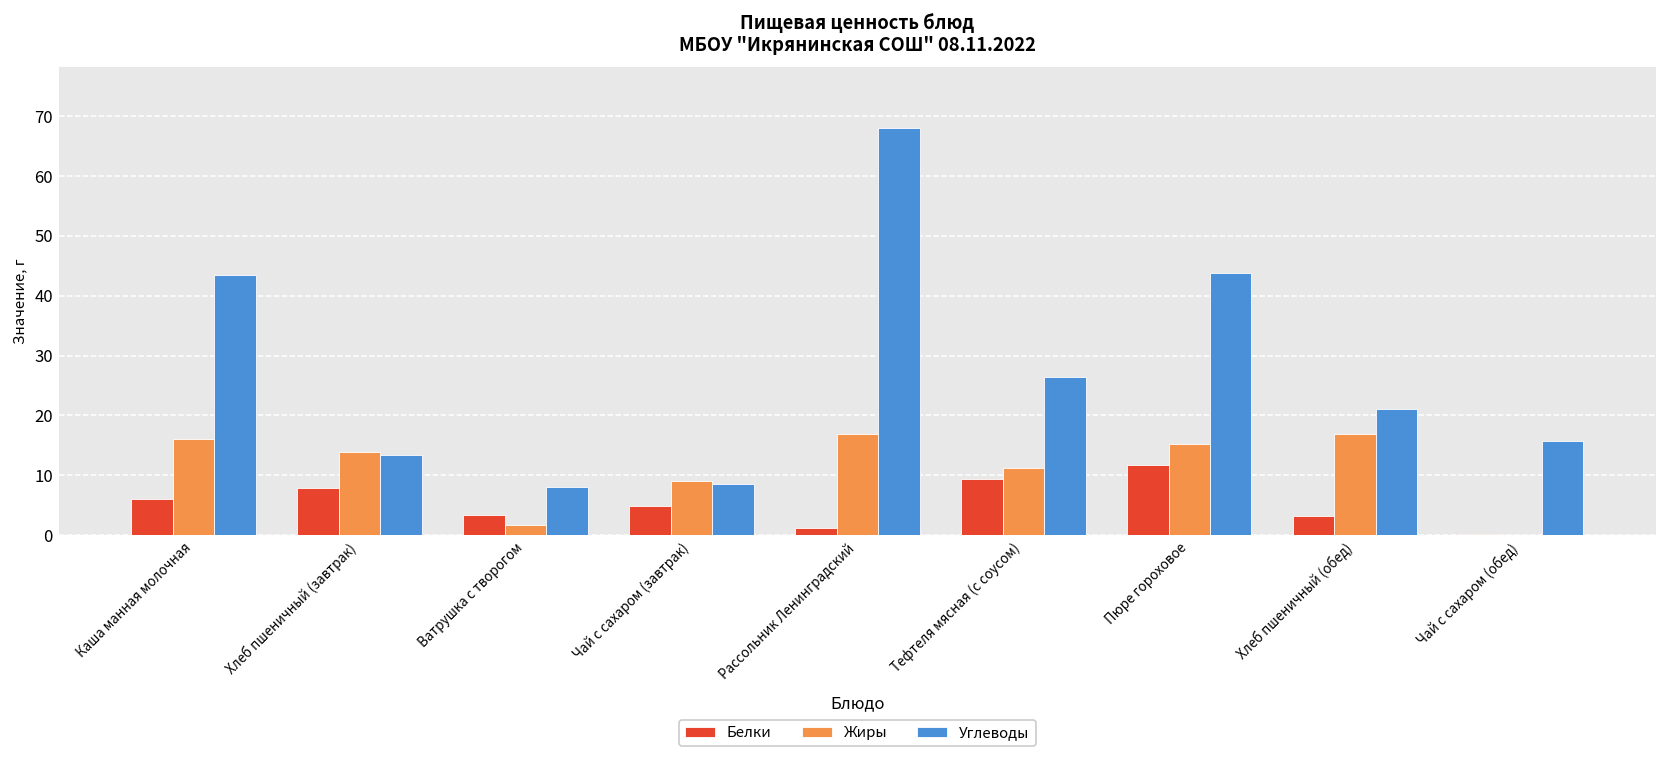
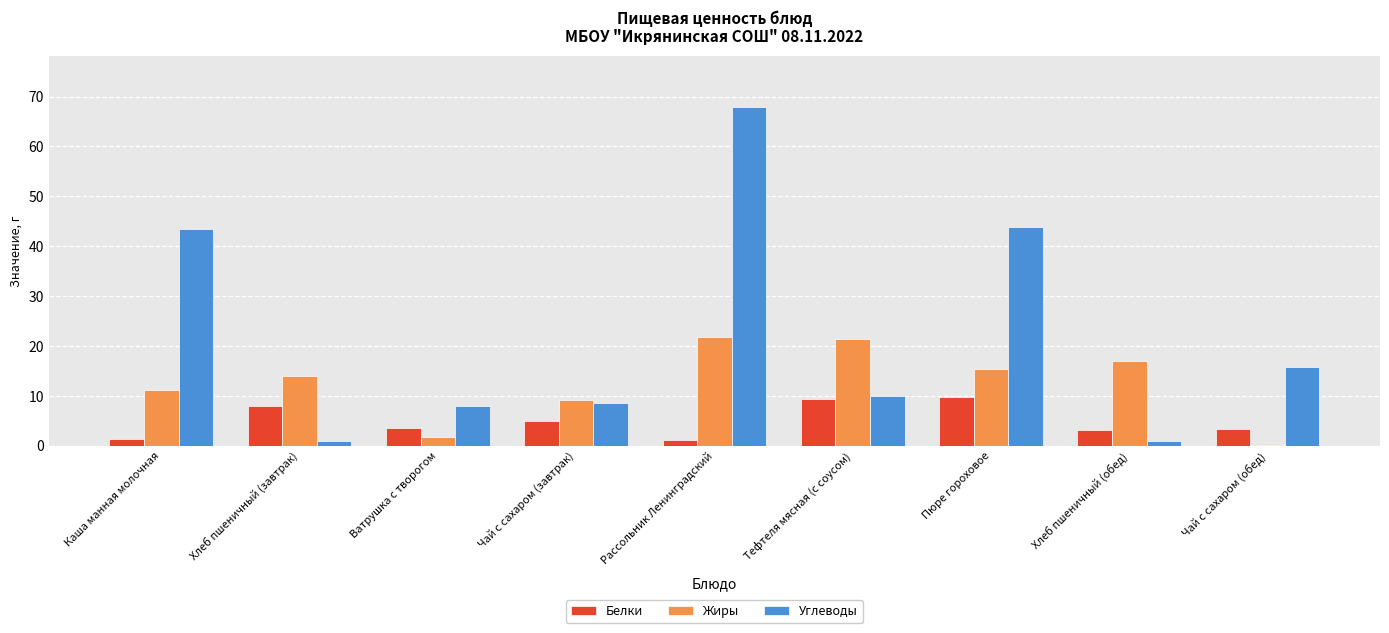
  {
    "Белки": {
-     "Каша манная молочная": 6,
+     "Каша манная молочная": 1,
      "Хлеб пшеничный (завтрак)": 8,
      "Ватрушка с творогом": 3,
      "Чай с сахаром (завтрак)": 5,
      "Рассольник Ленинградский": 1,
      "Тефтеля мясная (с соусом)": 9,
-     "Пюре гороховое": 12,
+     "Пюре гороховое": 10,
      "Хлеб пшеничный (обед)": 3,
-     "Чай с сахаром (обед)": 0
+     "Чай с сахаром (обед)": 3
    },
    "Жиры": {
-     "Каша манная молочная": 16,
+     "Каша манная молочная": 11,
      "Хлеб пшеничный (завтрак)": 14,
      "Ватрушка с творогом": 2,
      "Чай с сахаром (завтрак)": 9,
-     "Рассольник Ленинградский": 17,
-     "Тефтеля мясная (с соусом)": 11,
+     "Рассольник Ленинградский": 22,
+     "Тефтеля мясная (с соусом)": 21,
      "Пюре гороховое": 15,
      "Хлеб пшеничный (обед)": 17
    },
    "Углеводы": {
      "Каша манная молочная": 43,
-     "Хлеб пшеничный (завтрак)": 13,
+     "Хлеб пшеничный (завтрак)": 1,
      "Ватрушка с творогом": 8,
      "Чай с сахаром (завтрак)": 9,
      "Рассольник Ленинградский": 68,
-     "Тефтеля мясная (с соусом)": 26,
+     "Тефтеля мясная (с соусом)": 10,
      "Пюре гороховое": 44,
-     "Хлеб пшеничный (обед)": 21,
+     "Хлеб пшеничный (обед)": 1,
      "Чай с сахаром (обед)": 16
    }
  }
